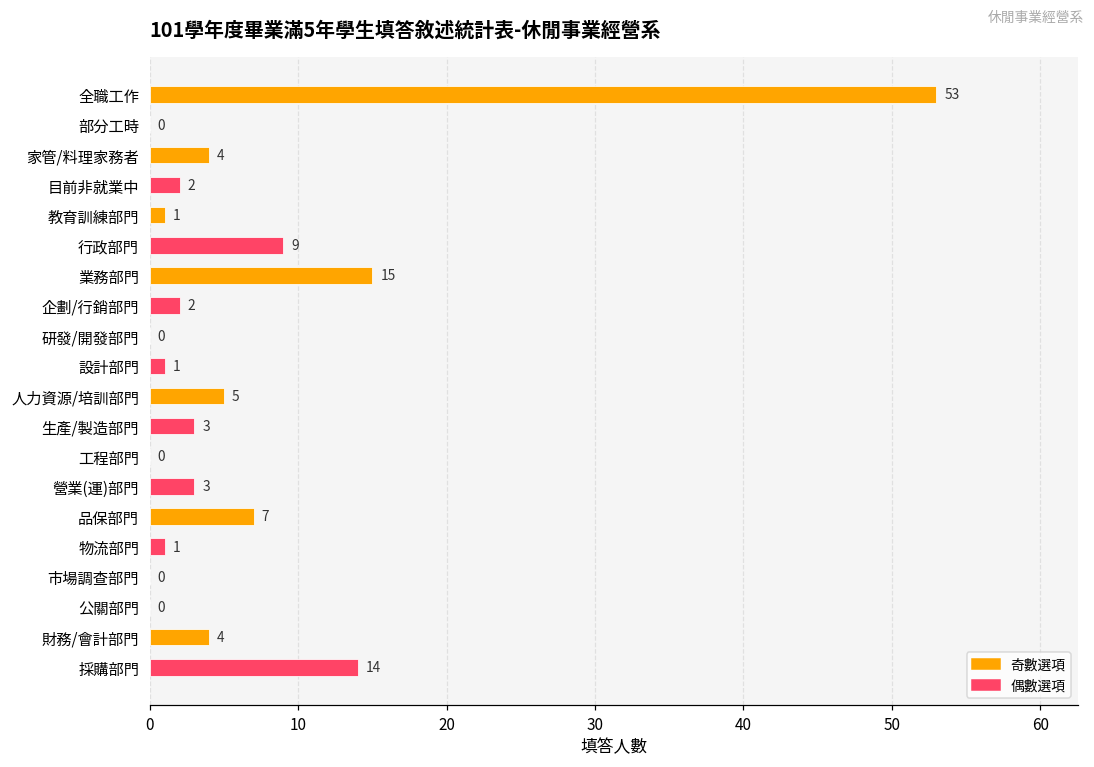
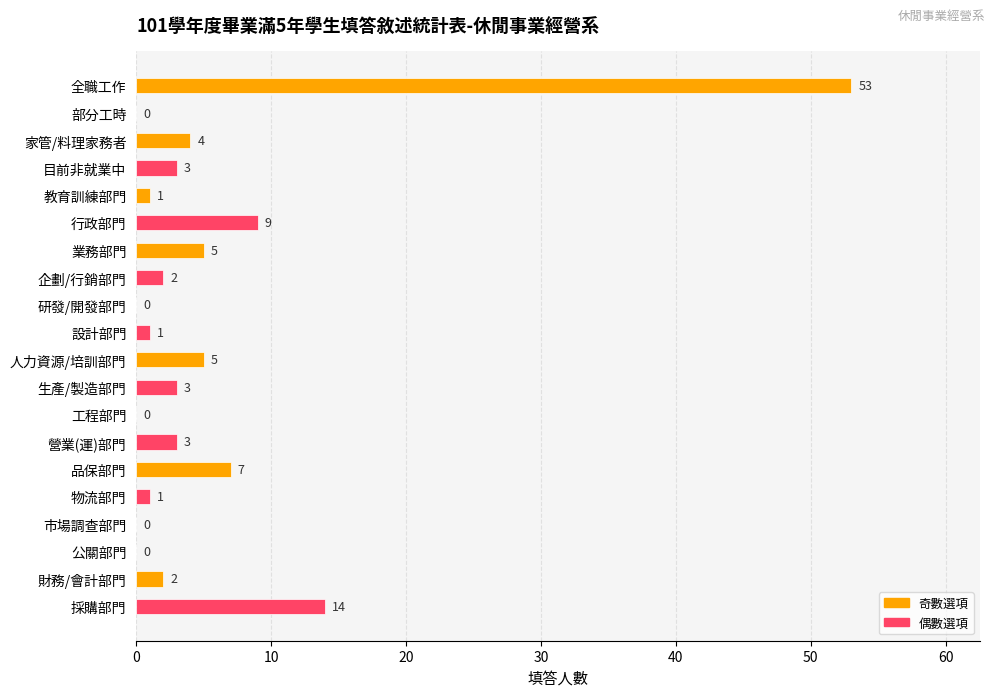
  {
    "全職工作": 53,
    "部分工時": 0,
    "家管/料理家務者": 4,
-   "目前非就業中": 2,
+   "目前非就業中": 3,
    "教育訓練部門": 1,
    "行政部門": 9,
-   "業務部門": 15,
+   "業務部門": 5,
    "企劃/行銷部門": 2,
    "研發/開發部門": 0,
    "設計部門": 1,
    "人力資源/培訓部門": 5,
    "生產/製造部門": 3,
    "工程部門": 0,
    "營業(運)部門": 3,
    "品保部門": 7,
    "物流部門": 1,
    "市場調查部門": 0,
    "公關部門": 0,
-   "財務/會計部門": 4,
+   "財務/會計部門": 2,
    "採購部門": 14
  }
